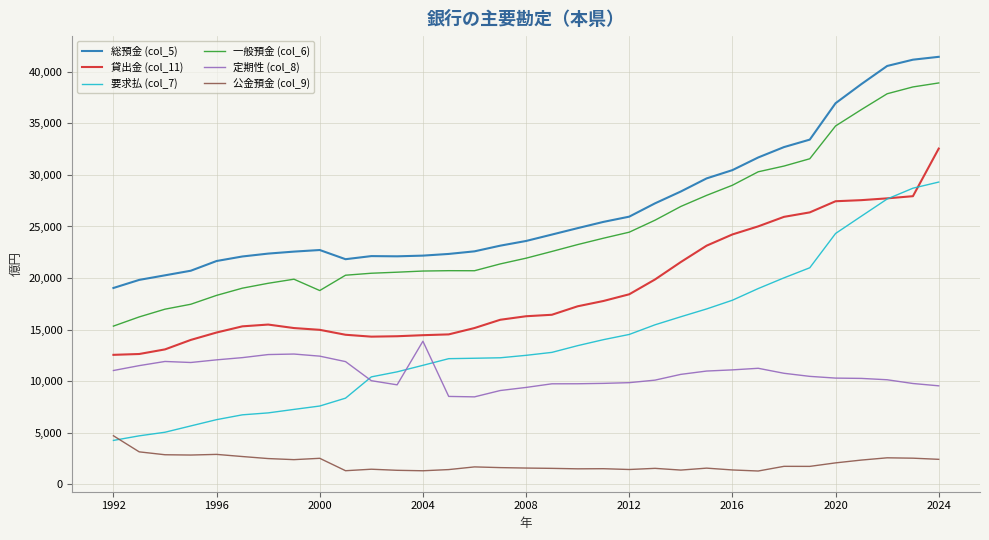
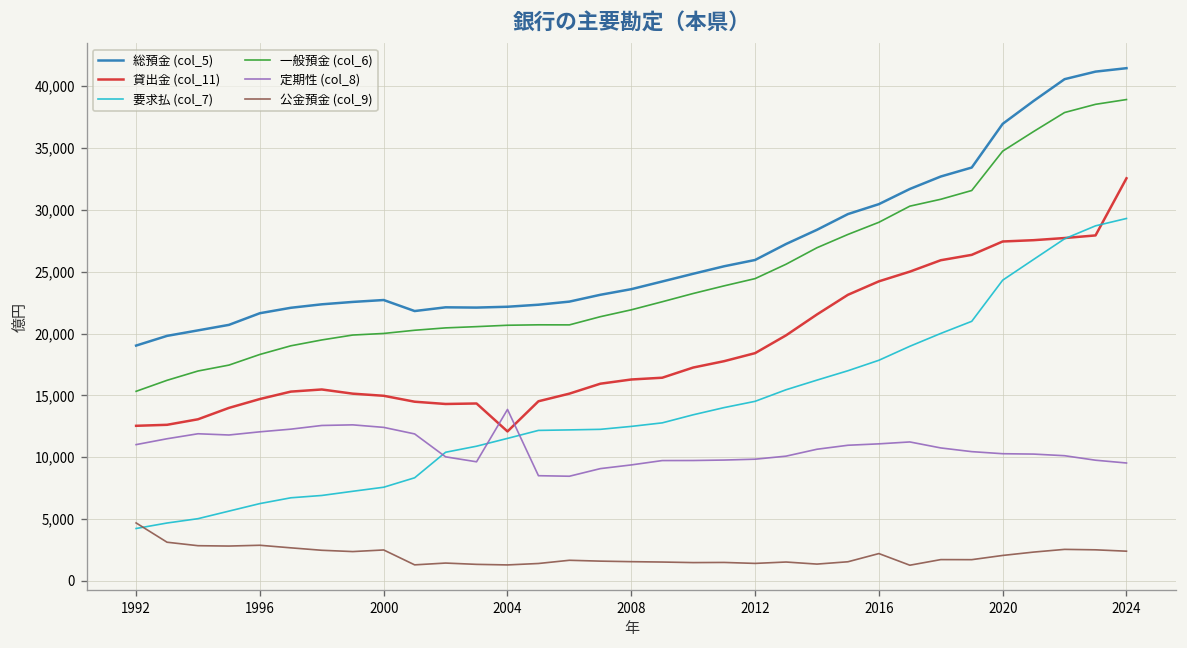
  {
    "総預金 (col_5)": {
      "1992": "19,000",
      "1996": "21,700",
      "2000": "22,700",
      "2004": "22,200",
      "2008": "23,600",
      "2012": "26,000",
      "2016": "30,500",
      "2020": "37,000",
      "2024": "41,500"
    },
    "貸出金 (col_11)": {
      "1992": "12,500",
      "1996": "14,700",
      "2000": "15,000",
-     "2004": "14,500",
+     "2004": "12,100",
      "2008": "16,300",
      "2012": "18,400",
      "2016": "24,200",
      "2020": "27,400",
      "2024": "32,600"
    },
    "要求払 (col_7)": {
      "1992": "4,200",
      "1996": "6,300",
      "2000": "7,600",
      "2004": "11,500",
      "2008": "12,500",
      "2012": "14,500",
      "2016": "17,800",
      "2020": "24,300",
      "2024": "29,300"
    },
    "一般預金 (col_6)": {
      "1992": "15,300",
      "1996": "18,300",
-     "2000": "18,800",
+     "2000": "20,000",
      "2004": "20,700",
      "2008": "21,900",
      "2012": "24,400",
      "2016": "29,000",
      "2020": "34,800",
      "2024": "38,900"
    },
    "定期性 (col_8)": {
      "1992": "11,000",
      "1996": "12,100",
      "2000": "12,400",
      "2004": "13,900",
      "2008": "9,400",
      "2012": "9,800",
      "2016": "11,100",
      "2020": "10,300",
      "2024": "9,500"
    },
    "公金預金 (col_9)": {
      "1992": "4,700",
      "1996": "2,900",
      "2000": "2,500",
      "2004": "1,300",
      "2008": "1,600",
      "2012": "1,400",
-     "2016": "1,400",
+     "2016": "2,200",
      "2020": "2,100",
      "2024": "2,400"
    }
  }
